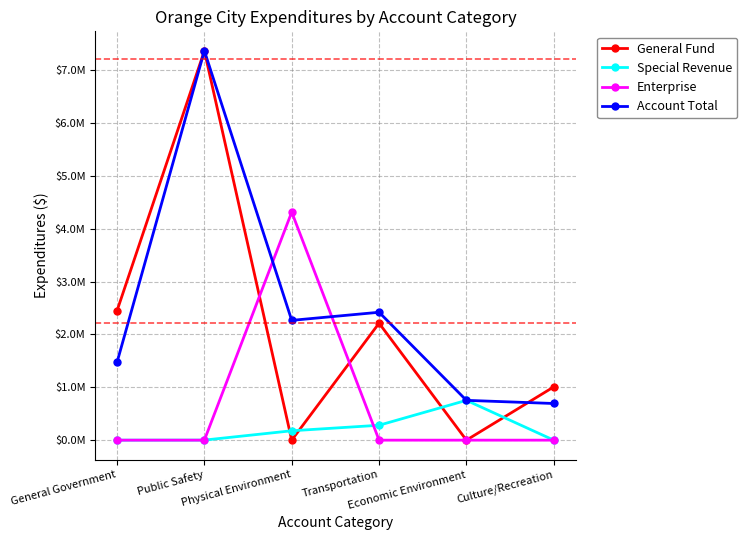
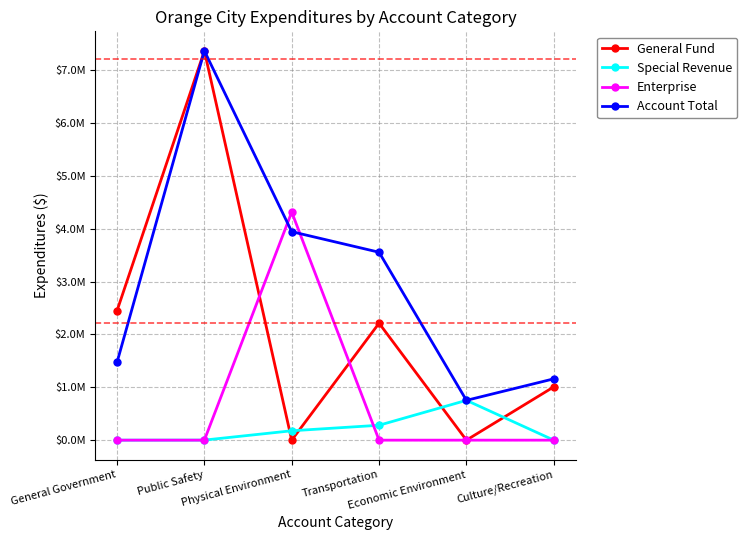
  {
    "General Fund": {
      "General Government": "$2400000",
      "Physical Environment": "$0",
      "Transportation": "$2200000",
      "Culture/Recreation": "$1000000"
    },
    "Special Revenue": {
      "Physical Environment": "$200000",
      "Transportation": "$300000"
    },
    "Enterprise": {
      "Physical Environment": "$4300000",
      "Transportation": "$0"
    },
    "Account Total": {
      "General Government": "$1500000",
-     "Physical Environment": "$2300000",
-     "Transportation": "$2400000",
-     "Culture/Recreation": "$700000"
+     "Physical Environment": "$3900000",
+     "Transportation": "$3600000",
+     "Culture/Recreation": "$1200000"
    }
  }
